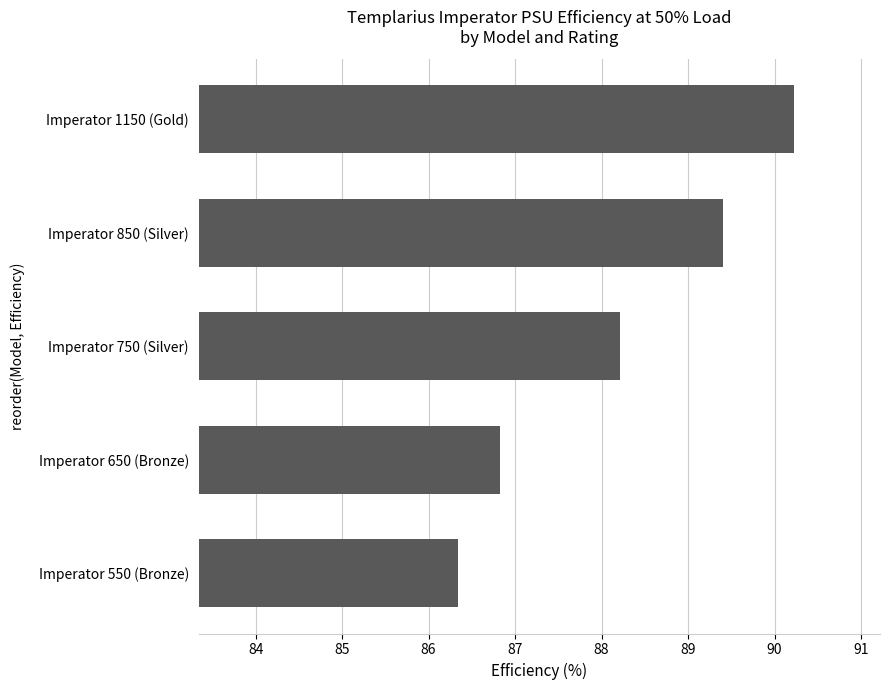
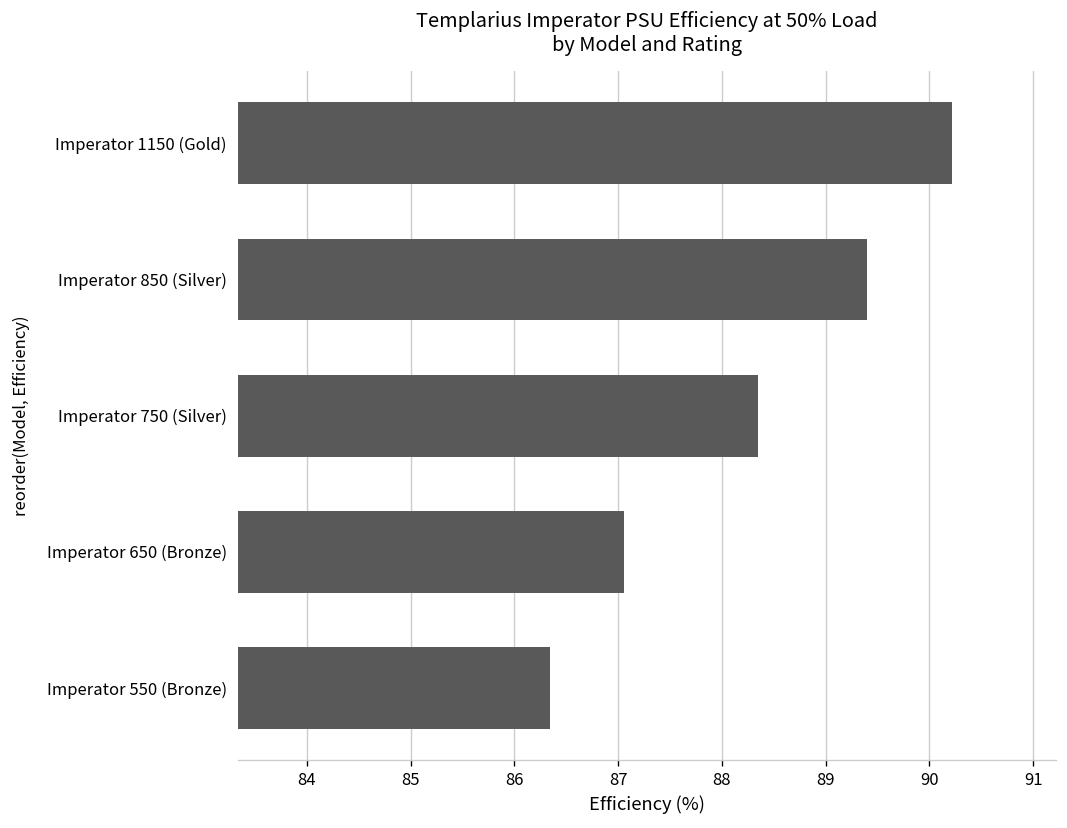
  {
    "Imperator 1150 (Gold)": 90.2,
    "Imperator 850 (Silver)": 89.4,
-   "Imperator 750 (Silver)": 88.2,
-   "Imperator 650 (Bronze)": 86.8,
+   "Imperator 750 (Silver)": 88.4,
+   "Imperator 650 (Bronze)": 87.1,
    "Imperator 550 (Bronze)": 86.3
  }
